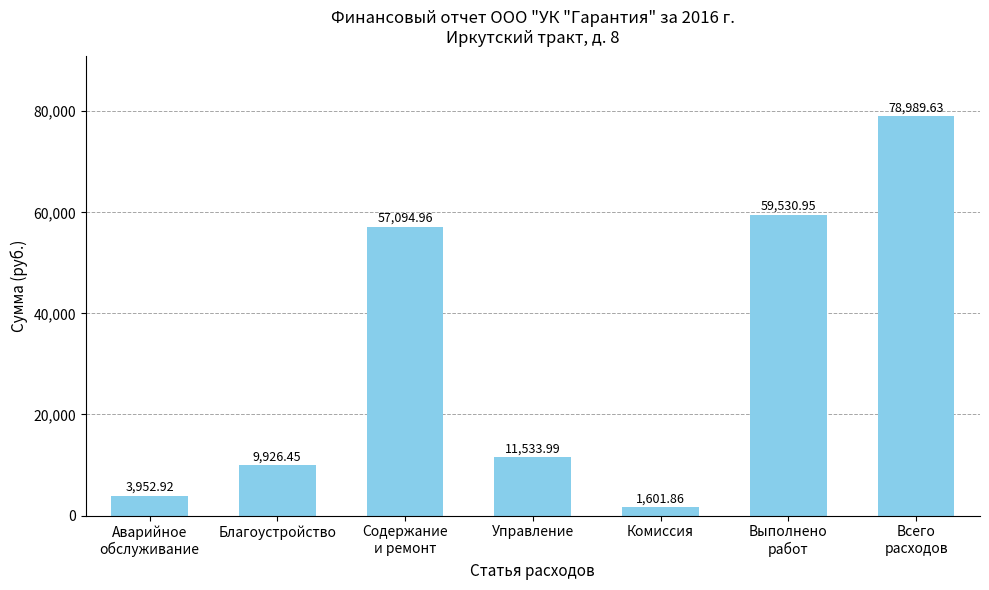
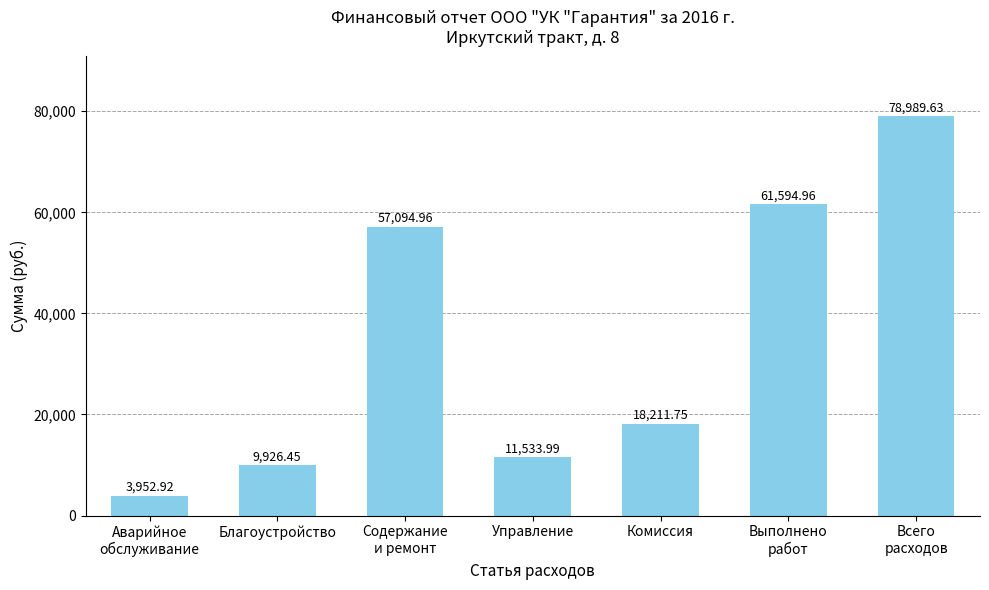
  {
    "Аварийное обслуживание": "3,952.92",
    "Благоустройство": "9,926.45",
    "Содержание и ремонт": "57,094.96",
    "Управление": "11,533.99",
-   "Комиссия": "1,601.86",
-   "Выполнено работ": "59,530.95",
+   "Комиссия": "18,211.75",
+   "Выполнено работ": "61,594.96",
    "Всего расходов": "78,989.63"
  }
